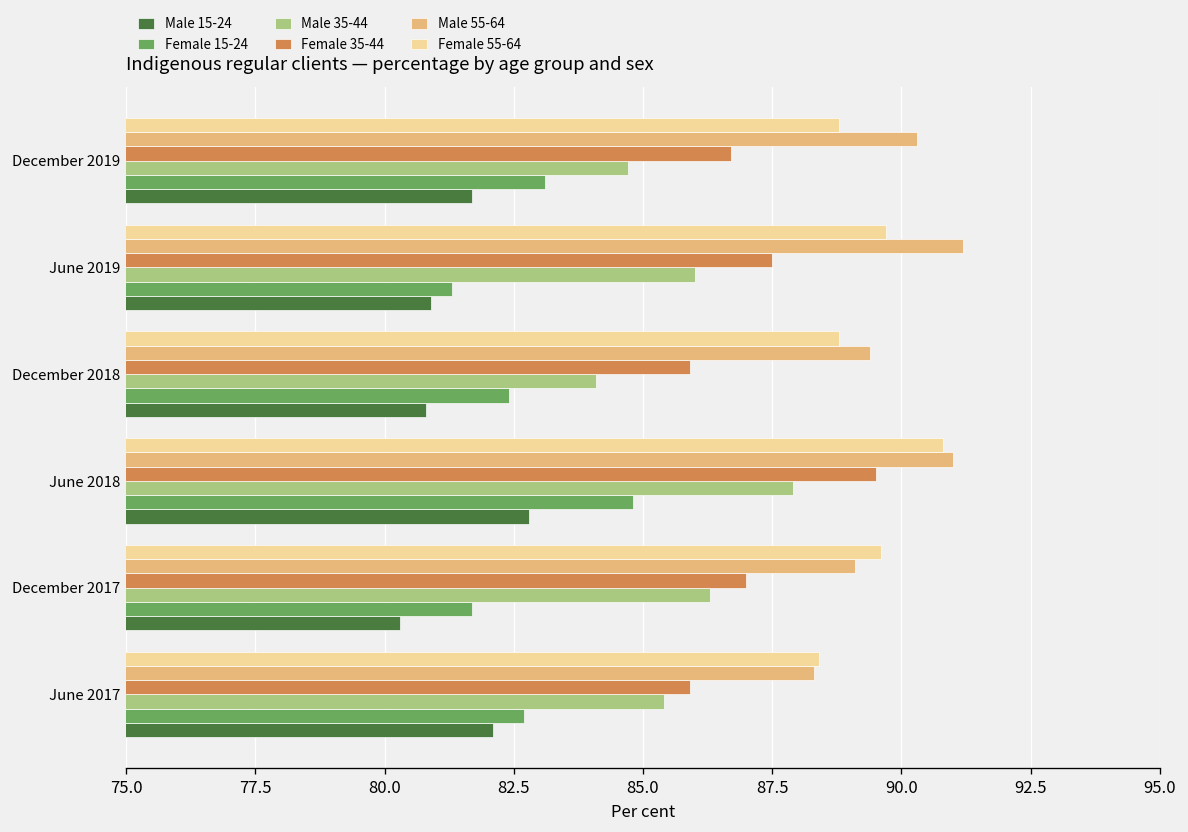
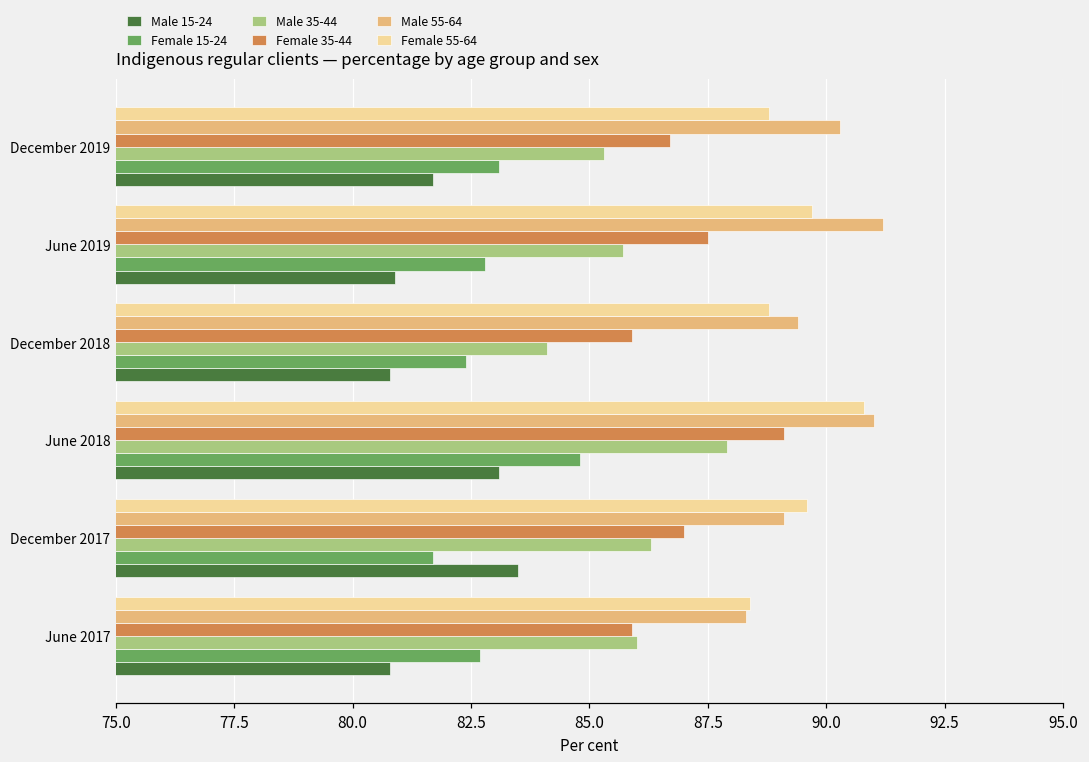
  {
    "Male 15-24": {
      "December 2019": 81.7,
      "June 2019": 80.9,
      "December 2018": 80.8,
-     "June 2018": 82.8,
-     "December 2017": 80.3,
-     "June 2017": 82.1
+     "June 2018": 83.1,
+     "December 2017": 83.5,
+     "June 2017": 80.8
    },
    "Female 15-24": {
      "December 2019": 83.1,
-     "June 2019": 81.3,
+     "June 2019": 82.8,
      "December 2018": 82.4,
      "June 2018": 84.8,
      "December 2017": 81.7,
      "June 2017": 82.7
    },
    "Male 35-44": {
-     "December 2019": 84.7,
-     "June 2019": 86.0,
+     "December 2019": 85.3,
+     "June 2019": 85.7,
      "December 2018": 84.1,
      "June 2018": 87.9,
      "December 2017": 86.3,
-     "June 2017": 85.4
+     "June 2017": 86.0
    },
    "Female 35-44": {
      "December 2019": 86.7,
      "June 2019": 87.5,
      "December 2018": 85.9,
-     "June 2018": 89.5,
+     "June 2018": 89.1,
      "December 2017": 87.0,
      "June 2017": 85.9
    }
  }
